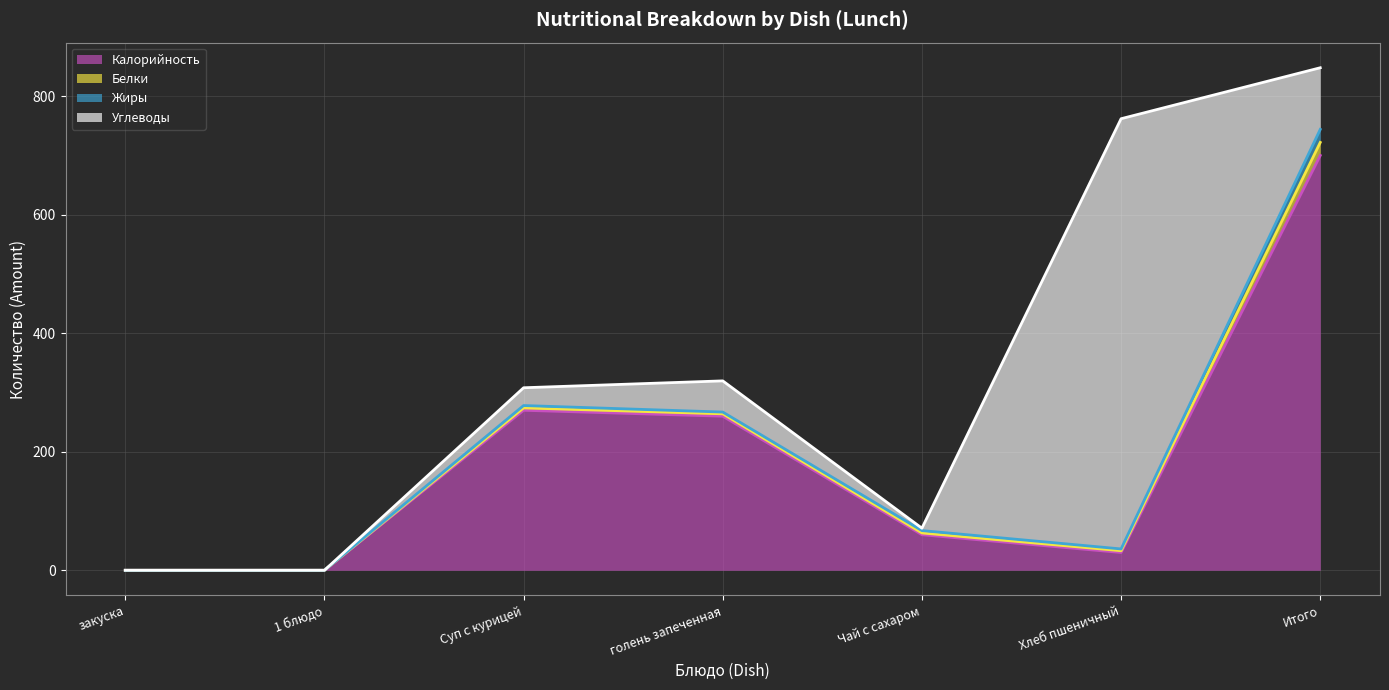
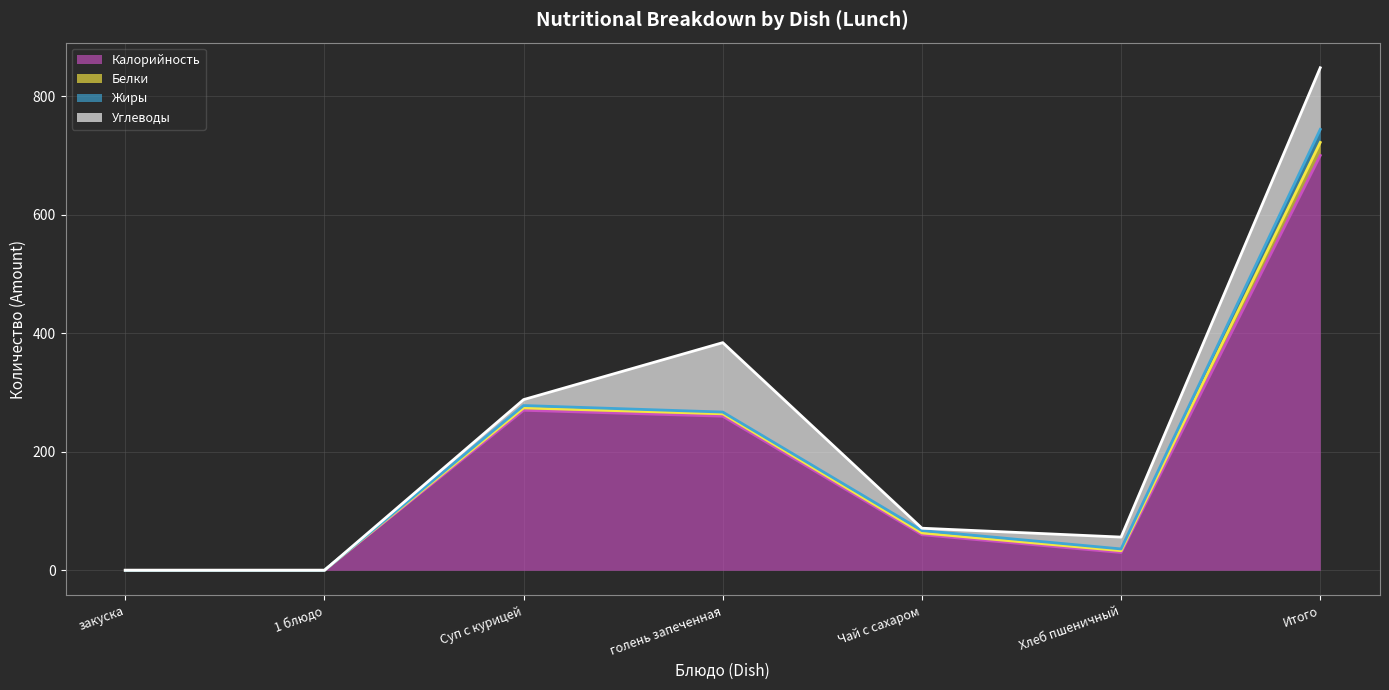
  {
    "Калорийность": {
      "Итого": 700
    },
    "Белки": {
      "Итого": 20
    },
    "Жиры": {
      "Итого": 20
    },
    "Углеводы": {
-     "Суп с курицей": 30,
-     "голень запеченная": 50,
-     "Хлеб пшеничный": 730,
+     "Суп с курицей": 10,
+     "голень запеченная": 120,
+     "Хлеб пшеничный": 20,
      "Итого": 100
    }
  }
